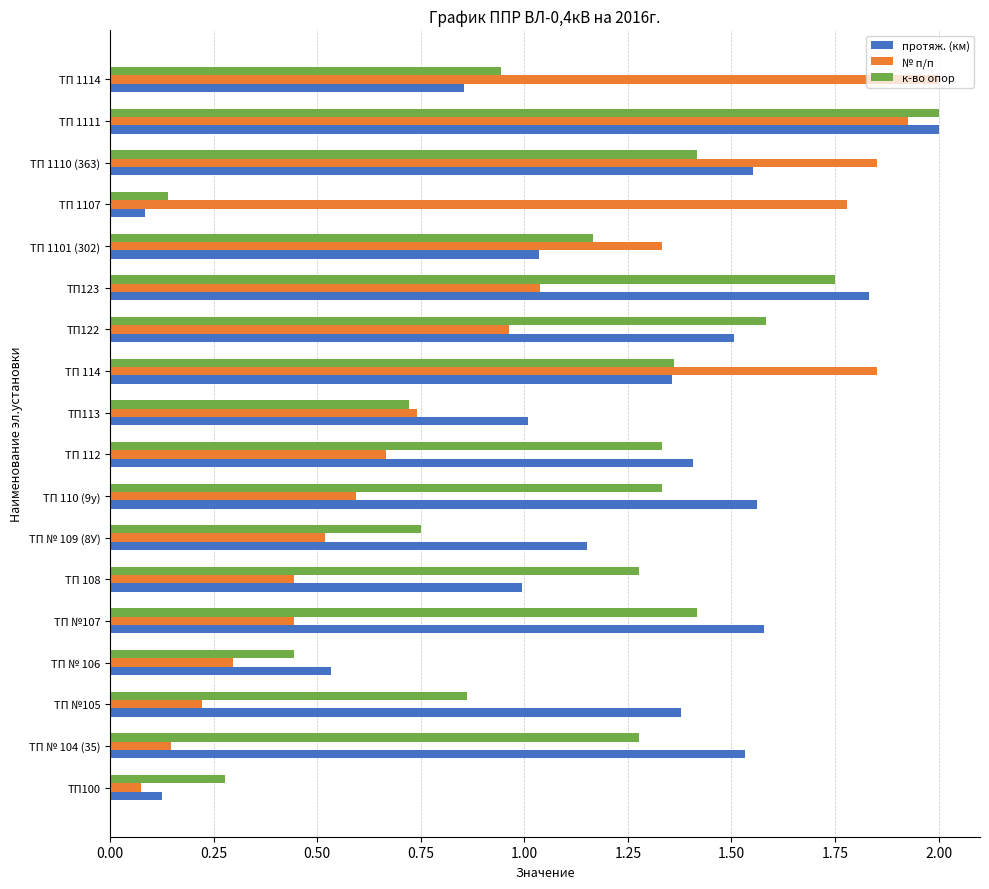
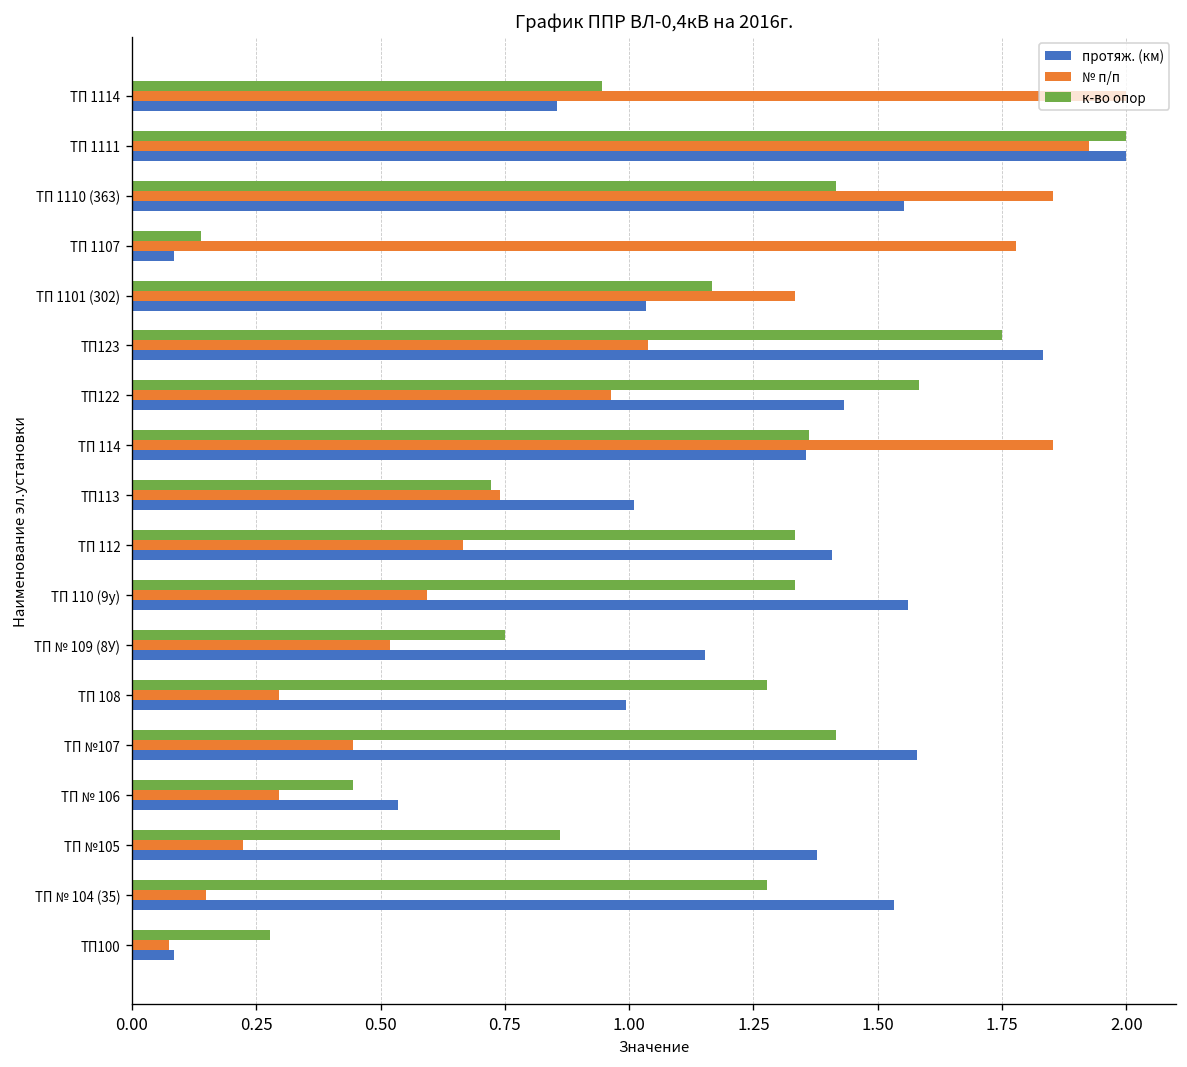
  {
    "протяж. (км)": {
      "ТП 1114": 0.86,
      "ТП 1111": 2.00,
      "ТП 1110 (363)": 1.55,
      "ТП 1107": 0.08,
      "ТП 1101 (302)": 1.03,
      "ТП123": 1.83,
-     "ТП122": 1.51,
+     "ТП122": 1.43,
      "ТП 114": 1.36,
      "ТП113": 1.01,
      "ТП 112": 1.41,
      "ТП 110 (9у)": 1.56,
      "ТП № 109 (8У)": 1.15,
      "ТП 108": 0.99,
      "ТП №107": 1.58,
      "ТП № 106": 0.53,
      "ТП №105": 1.38,
      "ТП № 104 (35)": 1.53,
-     "ТП100": 0.13
+     "ТП100": 0.08
    },
    "№ п/п": {
      "ТП 1111": 1.93,
      "ТП 1110 (363)": 1.85,
      "ТП 1107": 1.78,
      "ТП 1101 (302)": 1.33,
      "ТП123": 1.04,
      "ТП122": 0.96,
      "ТП 114": 1.85,
      "ТП113": 0.74,
      "ТП 112": 0.67,
      "ТП 110 (9у)": 0.59,
      "ТП № 109 (8У)": 0.52,
-     "ТП 108": 0.44,
+     "ТП 108": 0.30,
      "ТП №107": 0.44,
      "ТП № 106": 0.30,
      "ТП №105": 0.22,
      "ТП № 104 (35)": 0.15,
      "ТП100": 0.07
    },
    "к-во опор": {
      "ТП 1114": 0.94,
      "ТП 1111": 2.00,
      "ТП 1110 (363)": 1.42,
      "ТП 1107": 0.14,
      "ТП 1101 (302)": 1.17,
      "ТП123": 1.75,
      "ТП122": 1.58,
      "ТП 114": 1.36,
      "ТП113": 0.72,
      "ТП 112": 1.33,
      "ТП 110 (9у)": 1.33,
      "ТП № 109 (8У)": 0.75,
      "ТП 108": 1.28,
      "ТП №107": 1.42,
      "ТП № 106": 0.44,
      "ТП №105": 0.86,
      "ТП № 104 (35)": 1.28,
      "ТП100": 0.28
    }
  }
